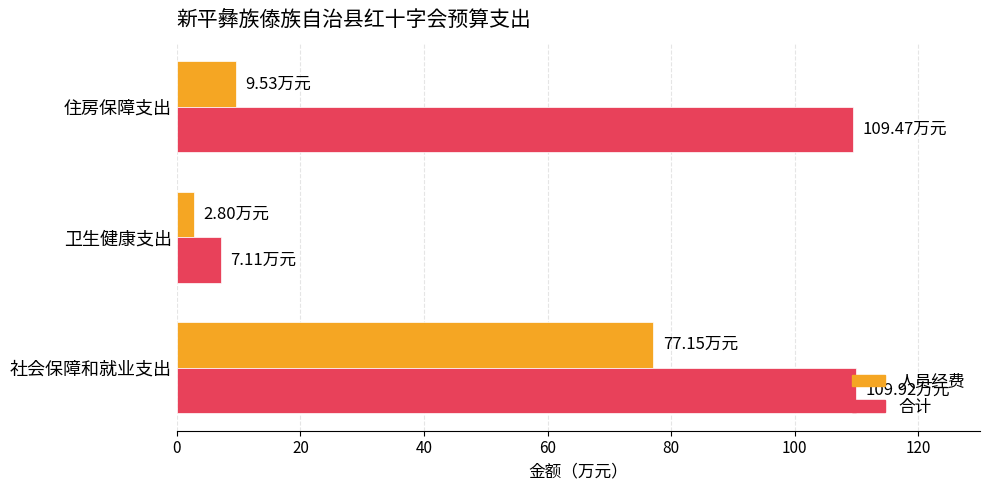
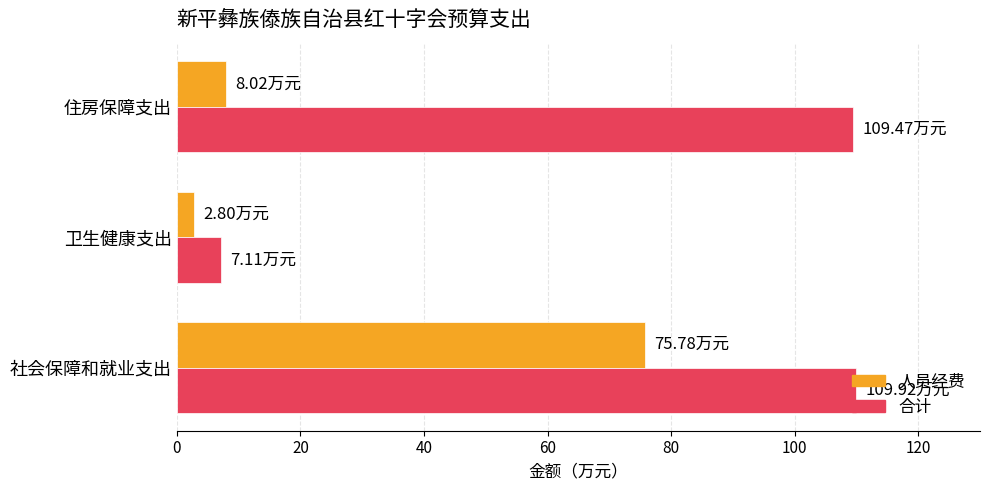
  {
    "人员经费": {
-     "住房保障支出": 9.53,
+     "住房保障支出": 8.02,
      "卫生健康支出": 2.80,
-     "社会保障和就业支出": 77.15
+     "社会保障和就业支出": 75.78
    },
    "合计": {
      "住房保障支出": 109.47,
      "卫生健康支出": 7.11,
      "社会保障和就业支出": 109.92
    }
  }
